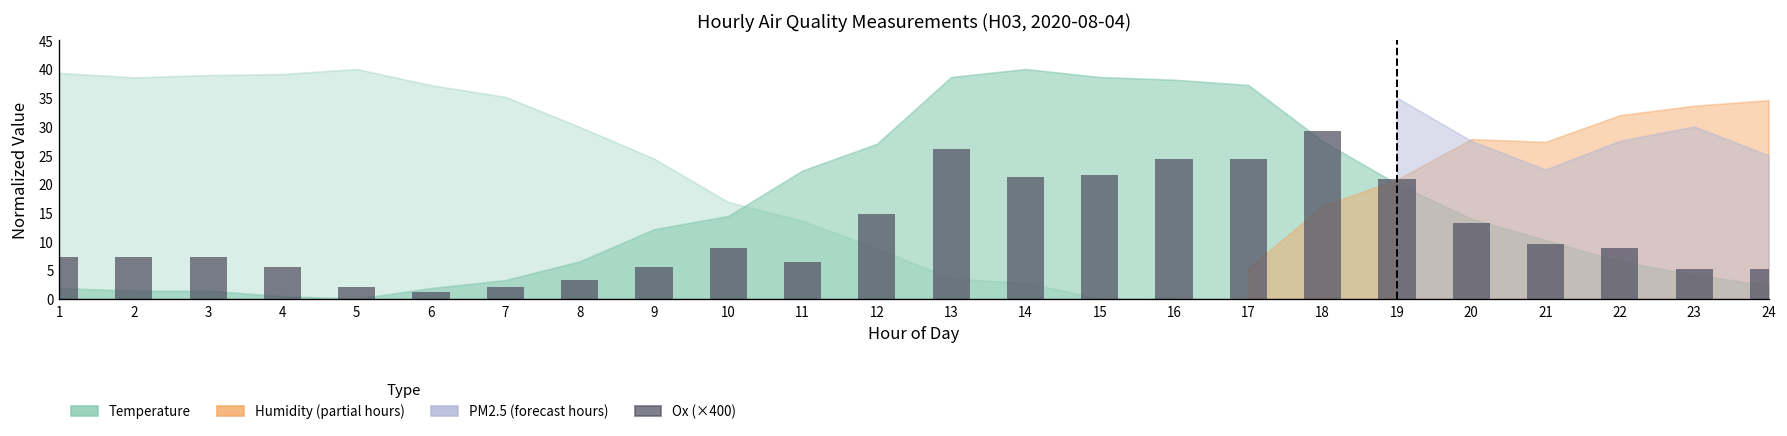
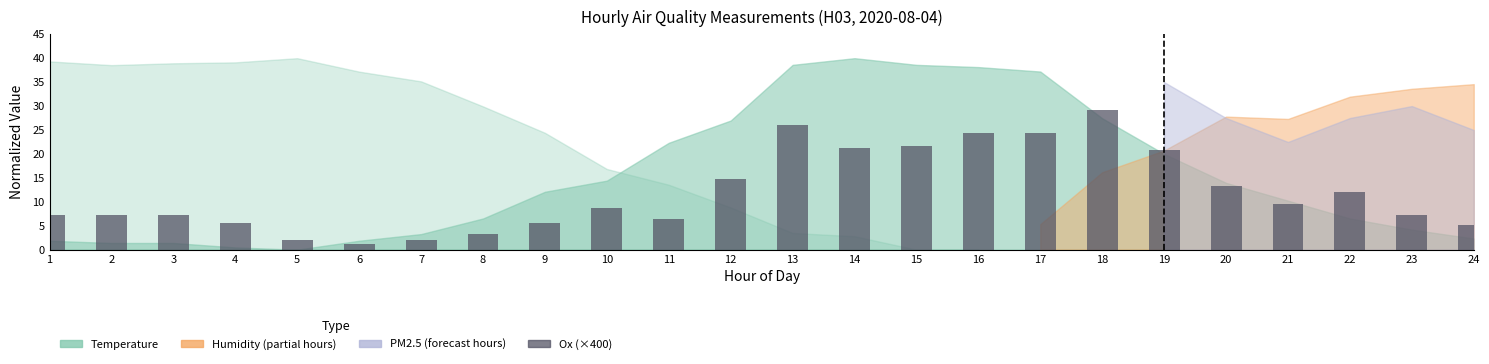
  {
    "Ox (×400)": {
      "1": 7,
      "2": 7,
      "3": 7,
      "4": 6,
      "5": 2,
      "6": 1,
      "7": 2,
      "8": 3,
      "9": 6,
      "10": 9,
      "11": 6,
      "12": 15,
      "13": 26,
      "14": 21,
      "15": 22,
      "16": 24,
      "17": 24,
      "18": 29,
      "19": 21,
      "20": 13,
      "21": 10,
-     "22": 9,
-     "23": 5,
+     "22": 12,
+     "23": 7,
      "24": 5
    }
  }
